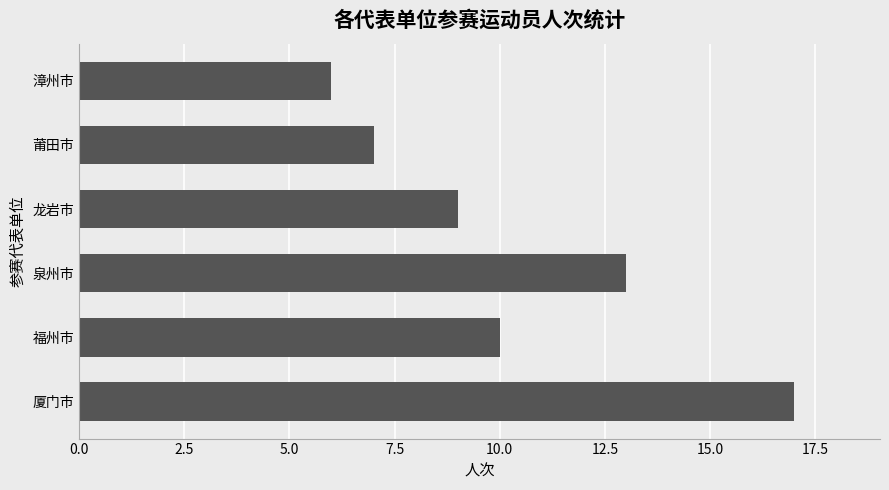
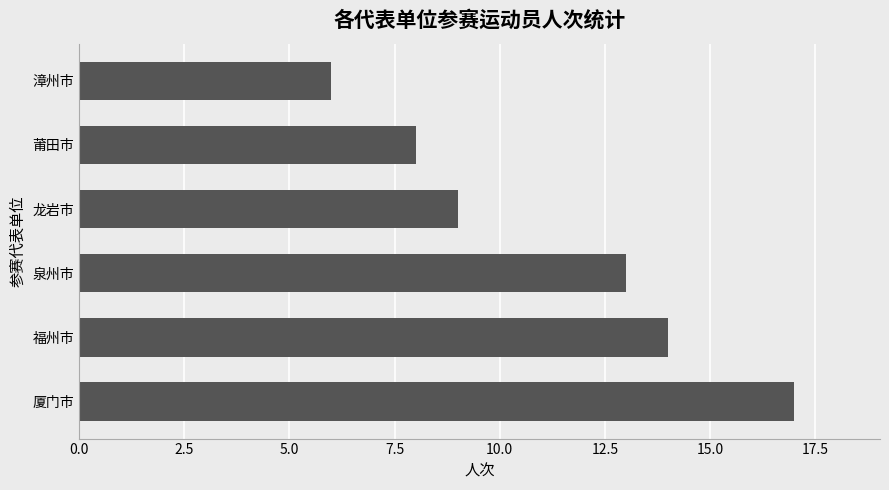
  {
    "漳州市": 6,
-   "莆田市": 7,
+   "莆田市": 8,
    "龙岩市": 9,
    "泉州市": 13,
-   "福州市": 10,
+   "福州市": 14,
    "厦门市": 17
  }
